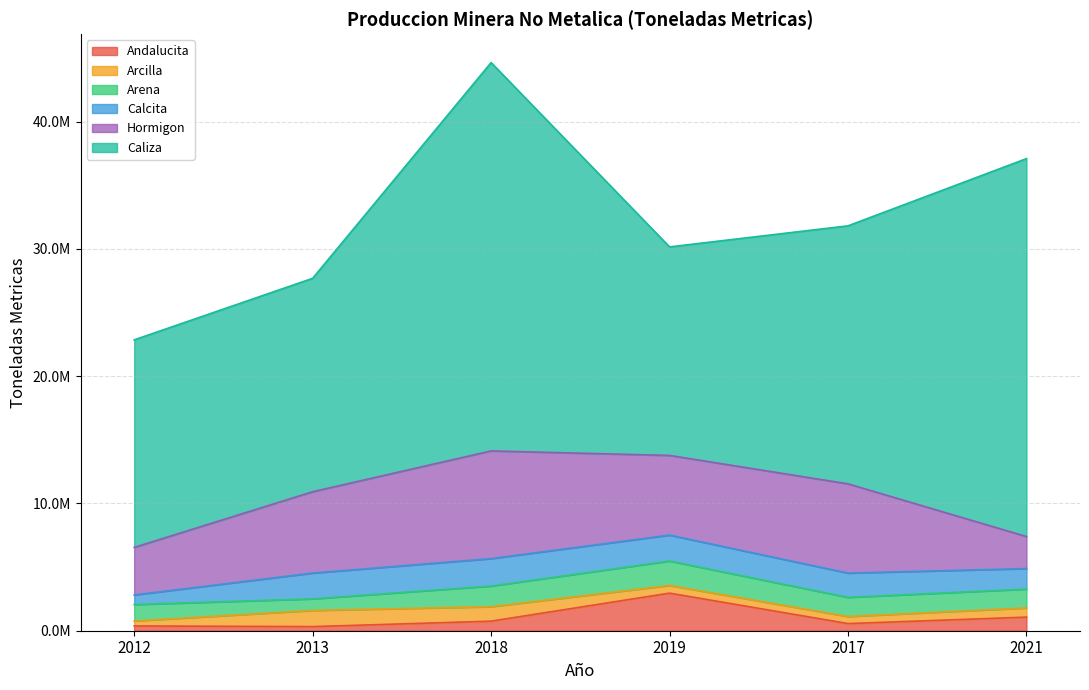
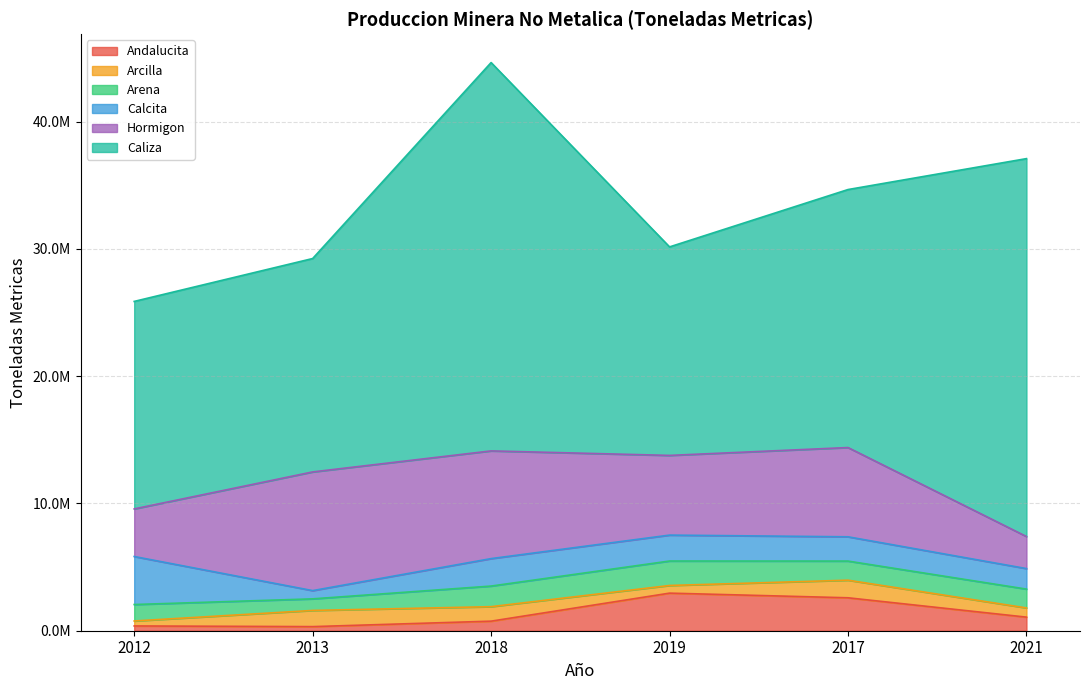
  {
    "Andalucita": {
      "2012": 400000,
      "2013": 300000,
      "2018": 800000,
      "2019": 3000000,
-     "2017": 600000,
+     "2017": 2600000,
      "2021": 1100000
    },
    "Arcilla": {
      "2012": 400000,
      "2013": 1300000,
      "2018": 1100000,
      "2019": 600000,
-     "2017": 600000,
+     "2017": 1400000,
      "2021": 700000
    },
    "Calcita": {
-     "2012": 800000,
-     "2013": 2000000,
+     "2012": 3800000,
+     "2013": 600000,
      "2018": 2200000,
      "2019": 2000000,
      "2017": 1900000,
      "2021": 1600000
    },
    "Hormigon": {
      "2012": 3700000,
-     "2013": 6400000,
+     "2013": 9300000,
      "2018": 8500000,
      "2019": 6300000,
      "2017": 7000000,
      "2021": 2500000
    }
  }
